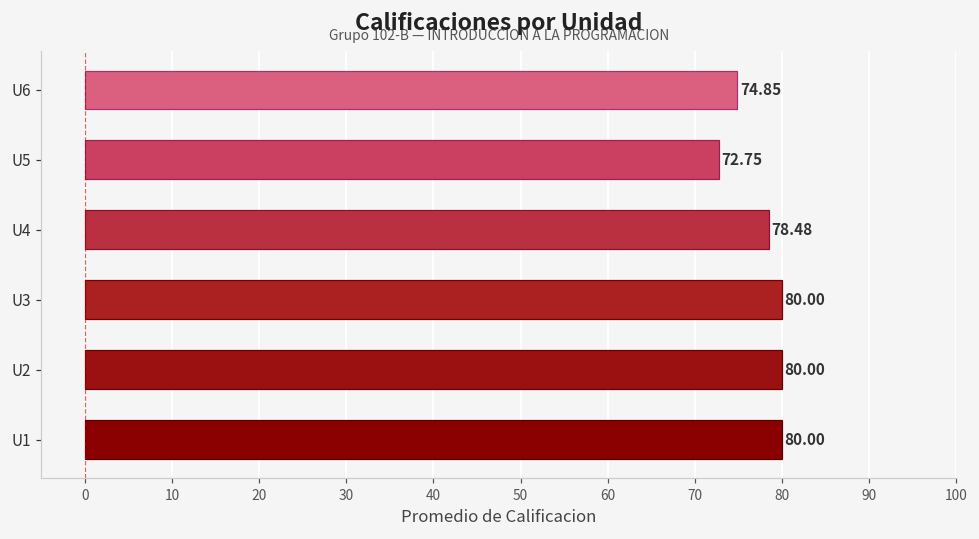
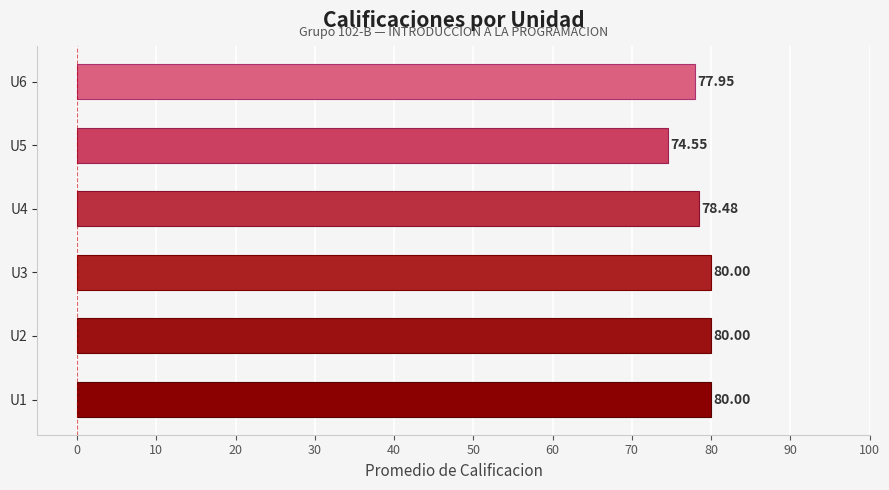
  {
-   "U6": 74.85,
-   "U5": 72.75,
+   "U6": 77.95,
+   "U5": 74.55,
    "U4": 78.48,
    "U3": 80.00,
    "U2": 80.00,
    "U1": 80.00
  }
